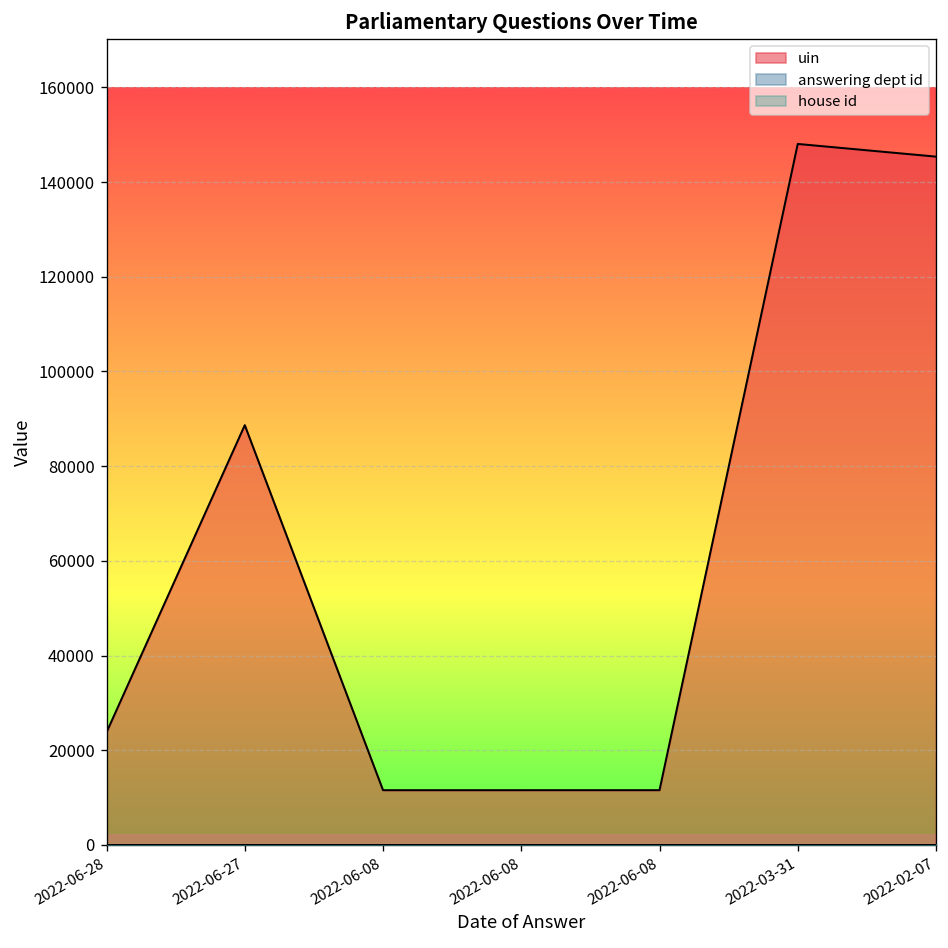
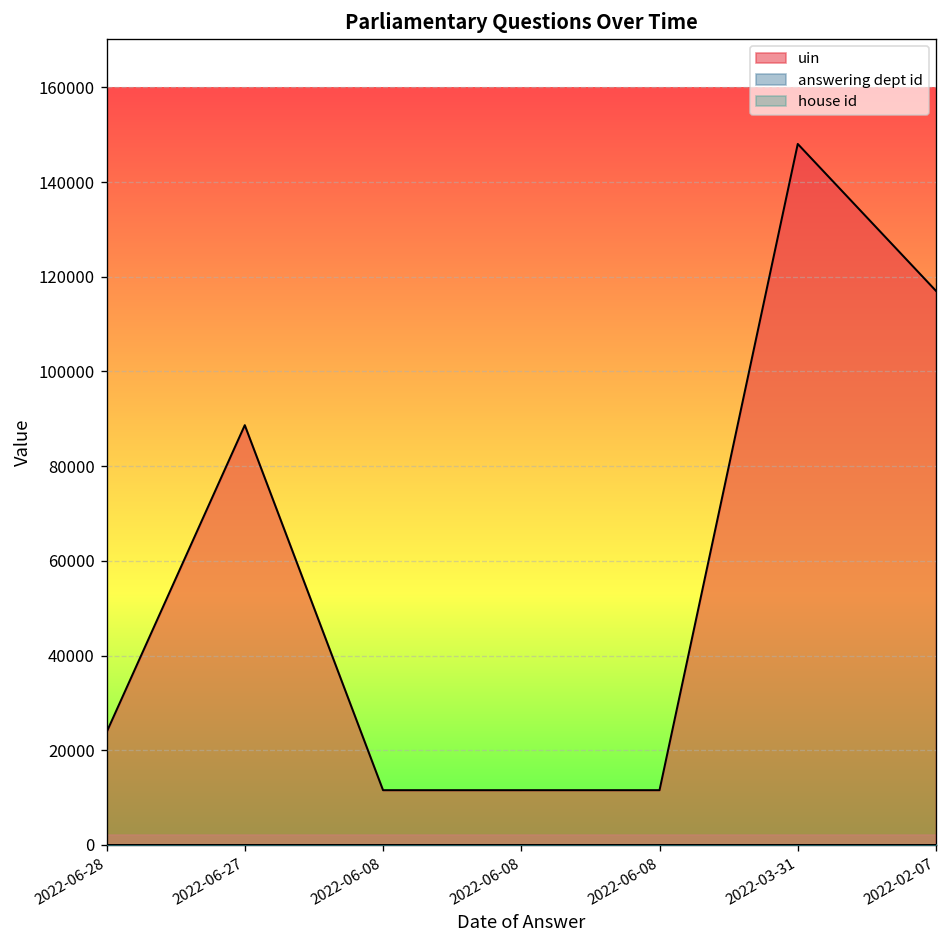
  {
    "uin": {
      "2022-06-28": 24000,
      "2022-06-27": 89000,
      "2022-03-31": 148000,
-     "2022-02-07": 145000
+     "2022-02-07": 117000
    }
  }
